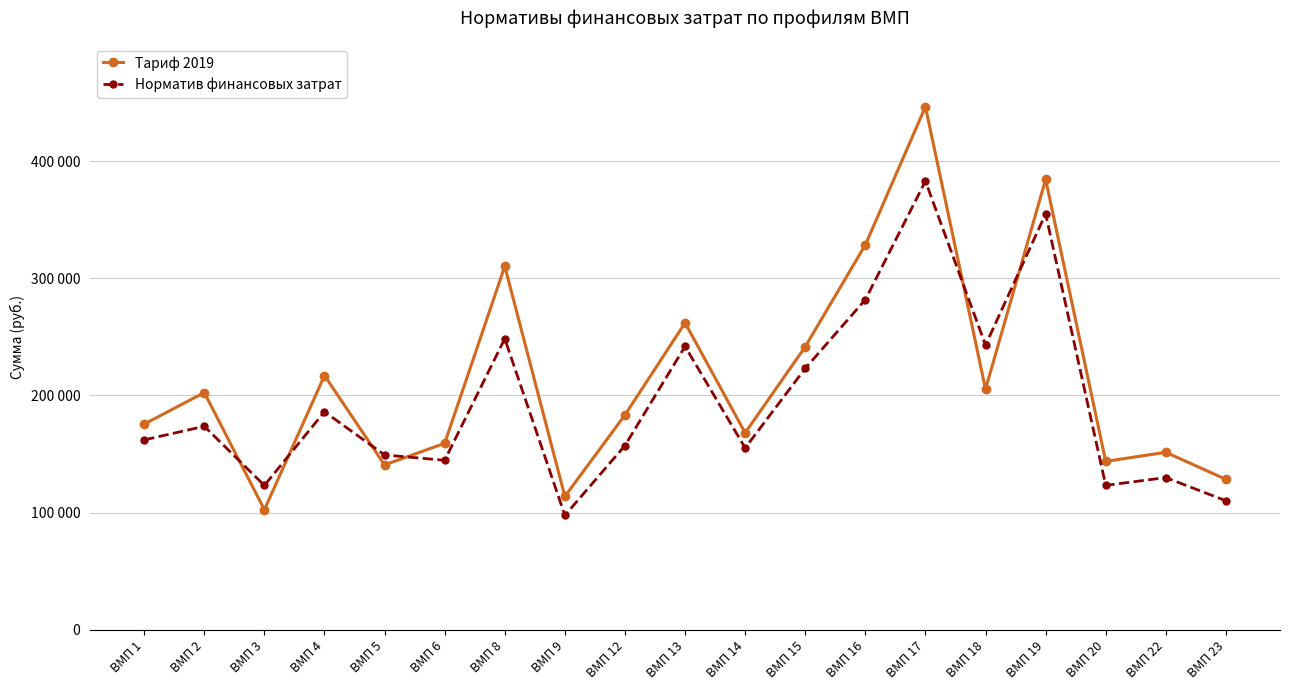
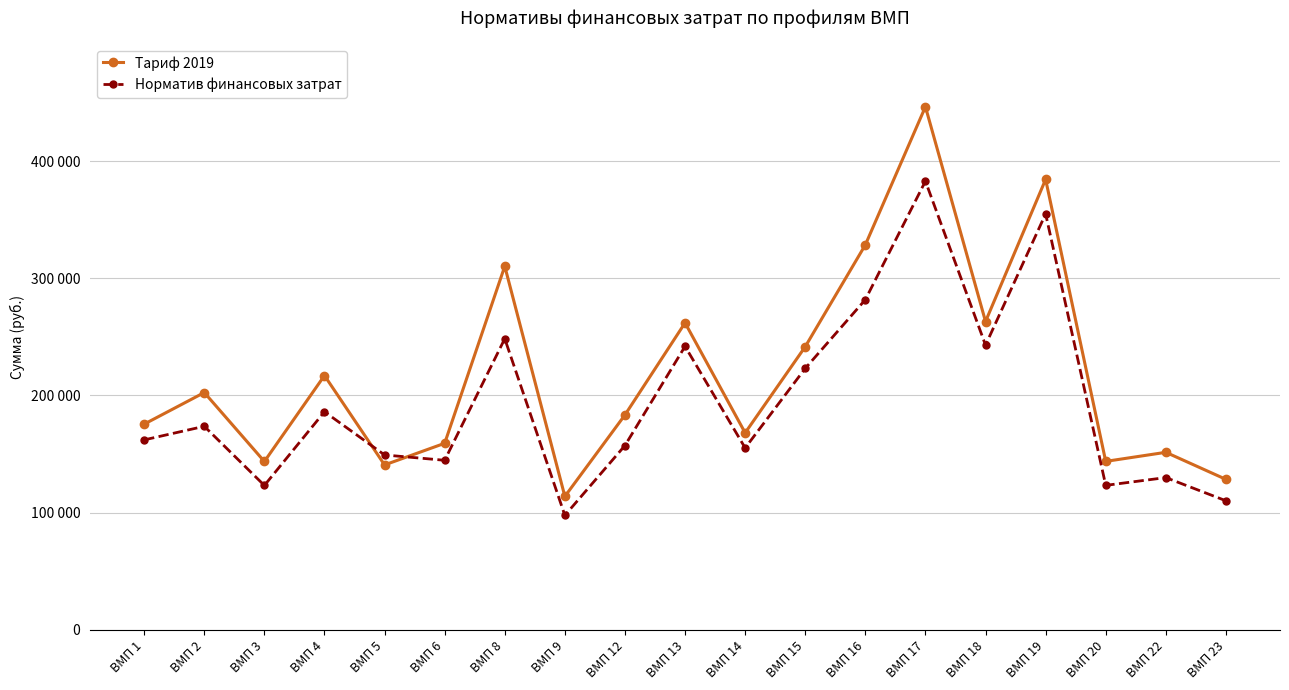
  {
    "Тариф 2019": {
      "ВМП 1": 176000,
      "ВМП 2": 203000,
-     "ВМП 3": 103000,
+     "ВМП 3": 144000,
      "ВМП 4": 217000,
      "ВМП 5": 141000,
      "ВМП 6": 159000,
      "ВМП 8": 310000,
      "ВМП 9": 114000,
      "ВМП 12": 183000,
      "ВМП 13": 262000,
      "ВМП 14": 168000,
      "ВМП 15": 242000,
      "ВМП 16": 328000,
      "ВМП 17": 446000,
-     "ВМП 18": 205000,
+     "ВМП 18": 263000,
      "ВМП 19": 384000,
      "ВМП 20": 144000,
      "ВМП 22": 152000,
      "ВМП 23": 128000
    },
    "Норматив финансовых затрат": {
      "ВМП 1": 162000,
      "ВМП 2": 174000,
      "ВМП 3": 123000,
      "ВМП 4": 186000,
      "ВМП 5": 149000,
      "ВМП 6": 145000,
      "ВМП 8": 248000,
      "ВМП 9": 98000,
      "ВМП 12": 157000,
      "ВМП 13": 242000,
      "ВМП 14": 155000,
      "ВМП 15": 223000,
      "ВМП 16": 282000,
      "ВМП 17": 383000,
      "ВМП 18": 243000,
      "ВМП 19": 355000,
      "ВМП 20": 123000,
      "ВМП 22": 130000,
      "ВМП 23": 110000
    }
  }
